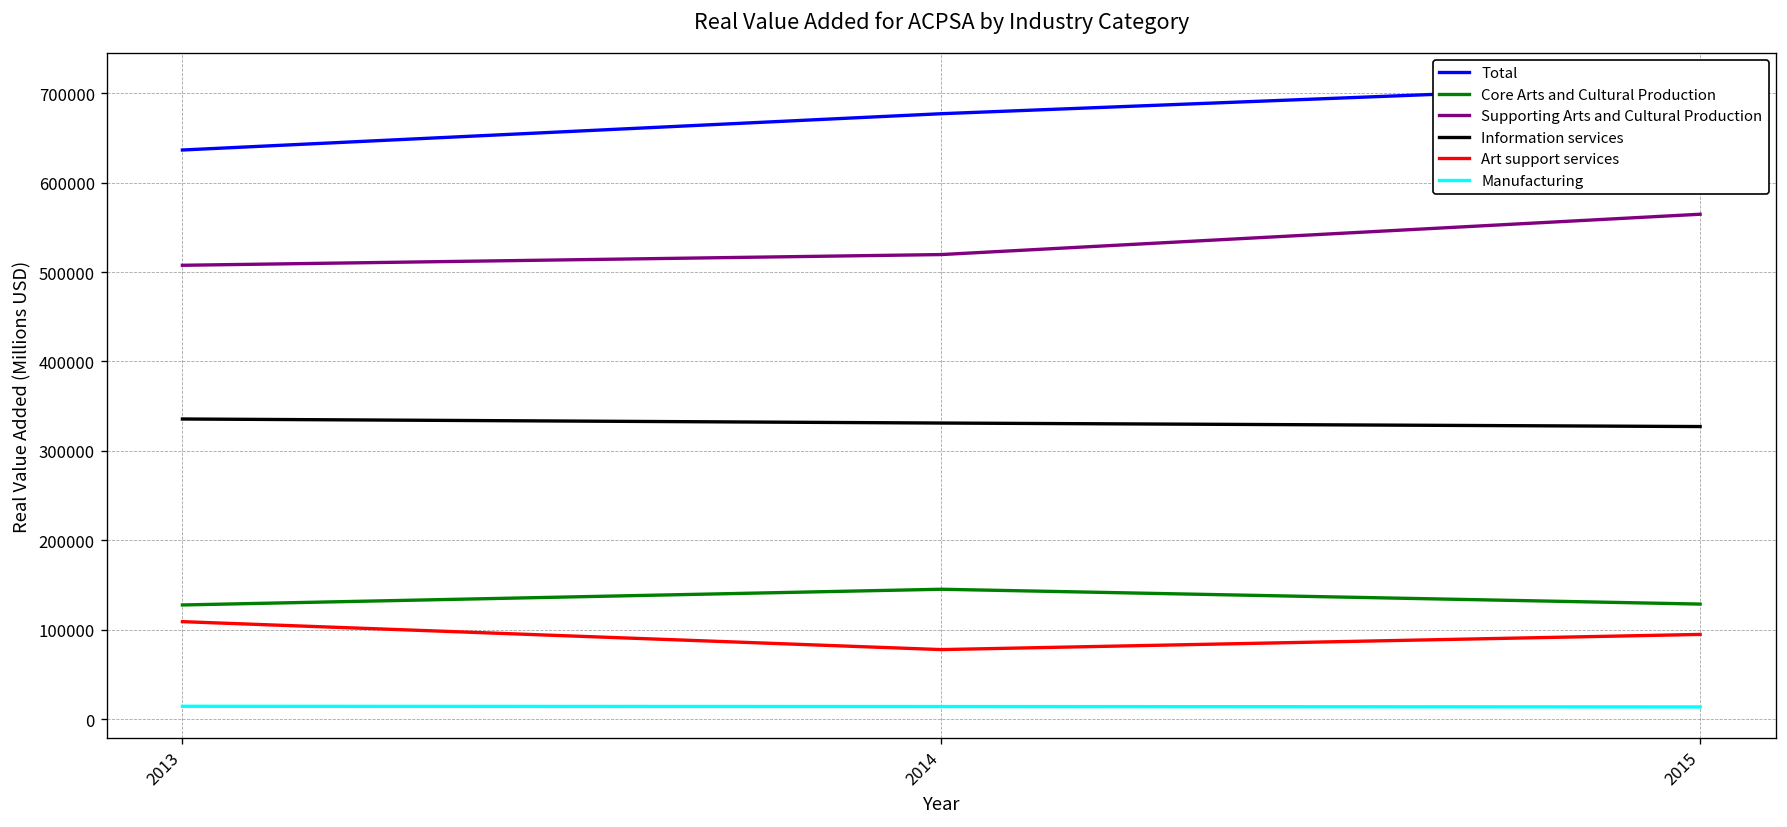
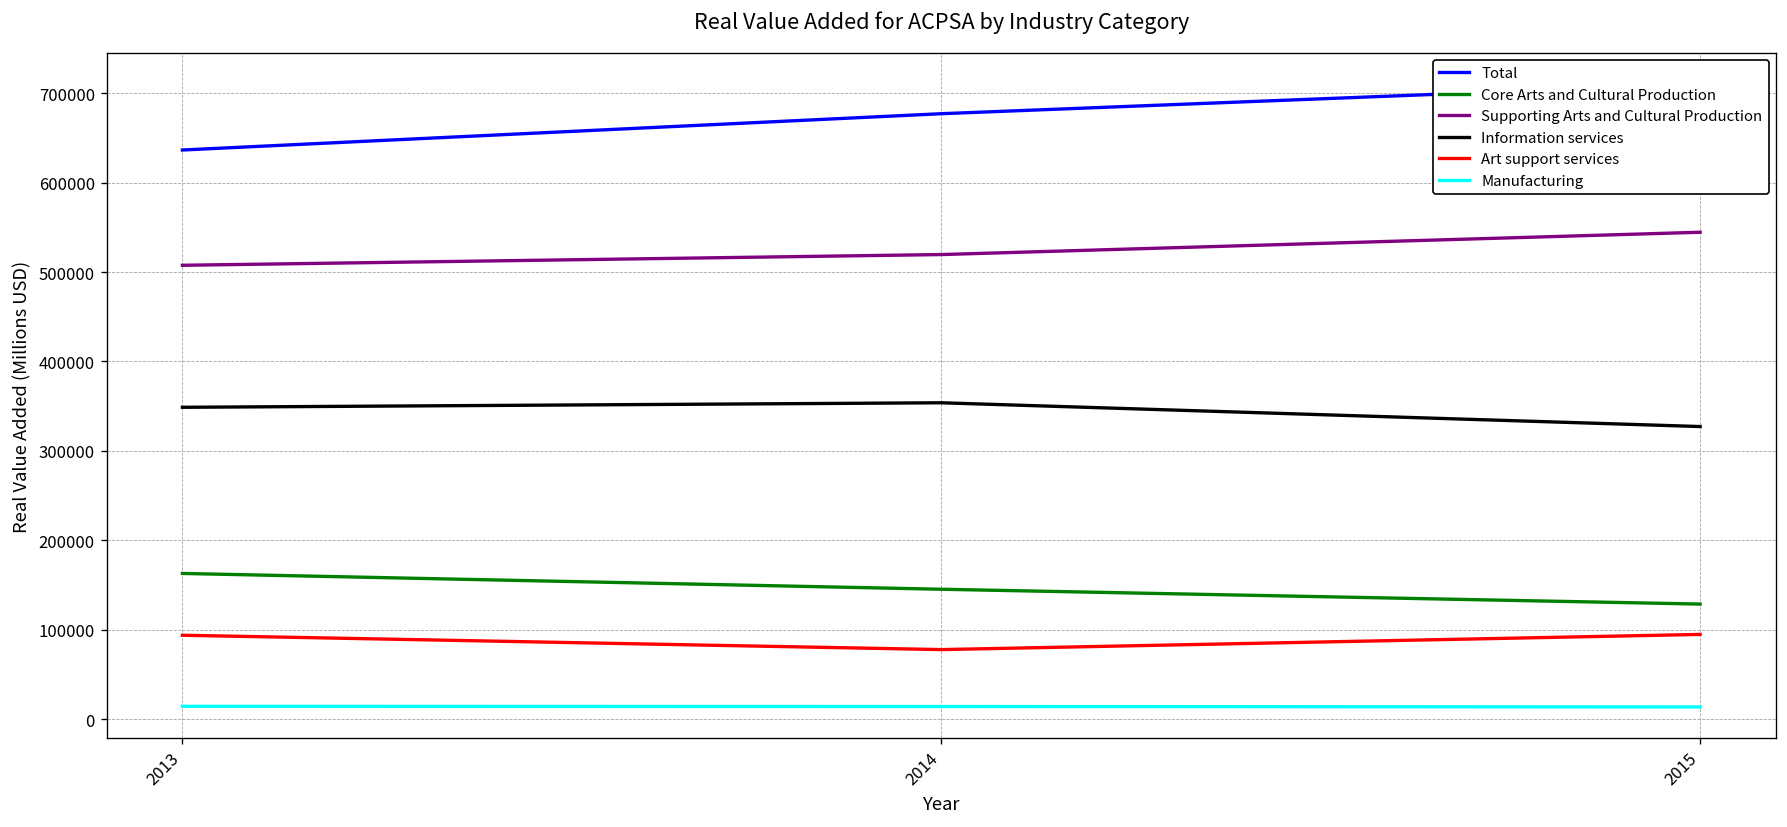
  {
    "Total": {
      "2013": 640000,
      "2014": 680000
    },
    "Core Arts and Cultural Production": {
-     "2013": 130000,
+     "2013": 160000,
      "2014": 150000,
      "2015": 130000
    },
    "Supporting Arts and Cultural Production": {
      "2013": 510000,
      "2014": 520000,
-     "2015": 560000
+     "2015": 540000
    },
    "Information services": {
-     "2013": 340000,
-     "2014": 330000,
+     "2013": 350000,
+     "2014": 350000,
      "2015": 330000
    },
    "Art support services": {
-     "2013": 110000,
+     "2013": 90000,
      "2014": 80000,
      "2015": 90000
    },
    "Manufacturing": {
      "2013": 10000,
      "2014": 10000,
      "2015": 10000
    }
  }
